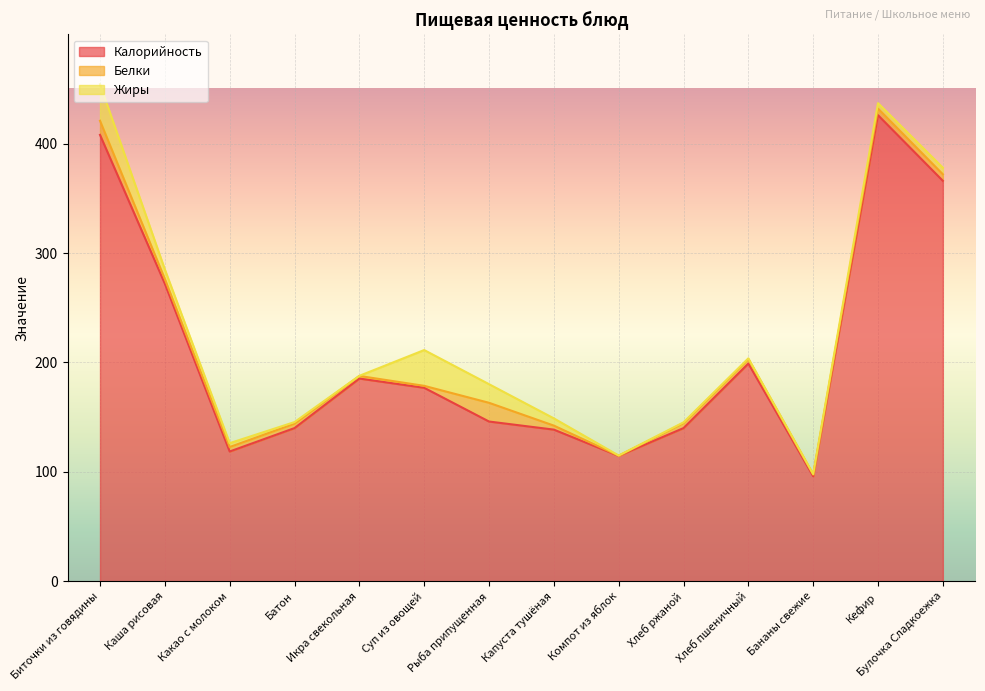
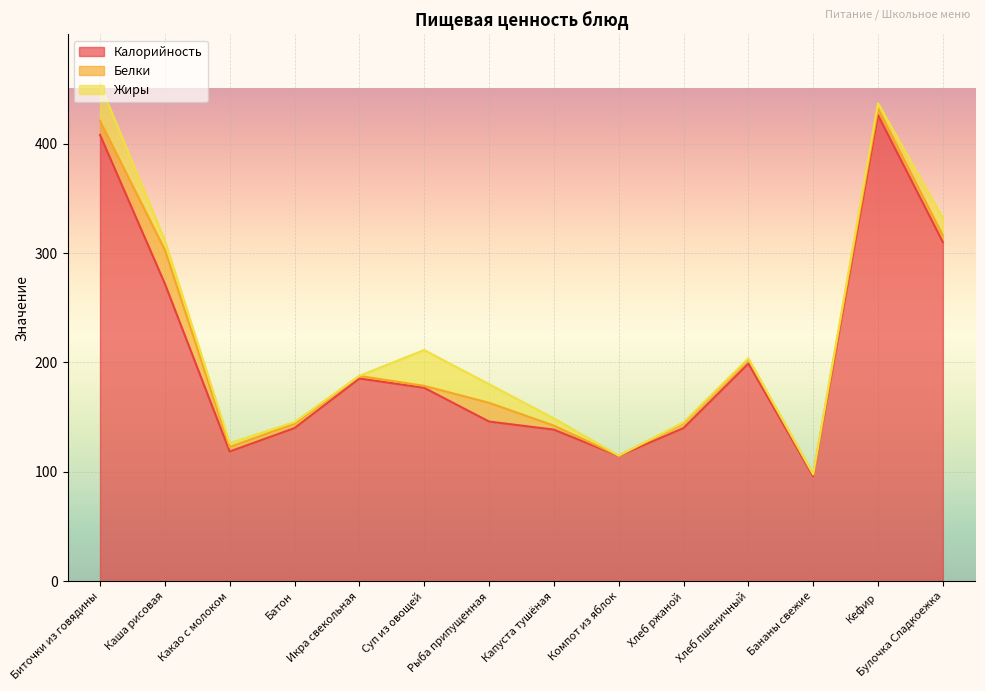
  {
    "Калорийность": {
      "Биточки из говядины": 408,
      "Каша рисовая": 272,
      "Какао с молоком": 119,
      "Батон": 140,
      "Икра свекольная": 185,
      "Рыба припущенная": 146,
      "Капуста тушёная": 139,
      "Хлеб ржаной": 140,
      "Хлеб пшеничный": 199,
      "Кефир": 426,
-     "Булочка Сладкоежка": 366
+     "Булочка Сладкоежка": 310
    },
    "Белки": {
      "Биточки из говядины": 13,
-     "Каша рисовая": 4,
+     "Каша рисовая": 31,
      "Какао с молоком": 4,
      "Рыба припущенная": 17,
      "Капуста тушёная": 4,
      "Кефир": 6,
      "Булочка Сладкоежка": 6
    },
    "Жиры": {
      "Каша рисовая": 9,
      "Какао с молоком": 4,
      "Суп из овощей": 33,
      "Рыба припущенная": 17,
      "Капуста тушёная": 7,
      "Кефир": 5,
-     "Булочка Сладкоежка": 6
+     "Булочка Сладкоежка": 16
    }
  }
